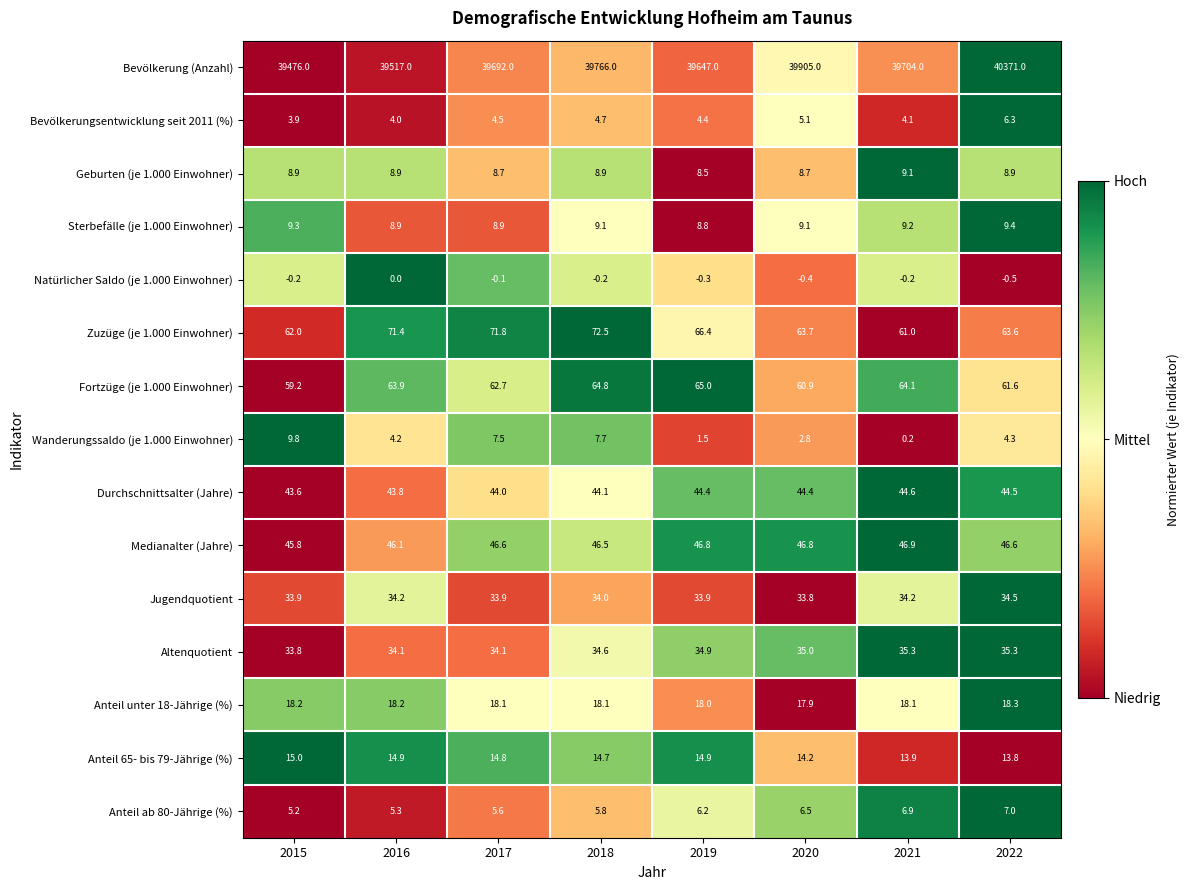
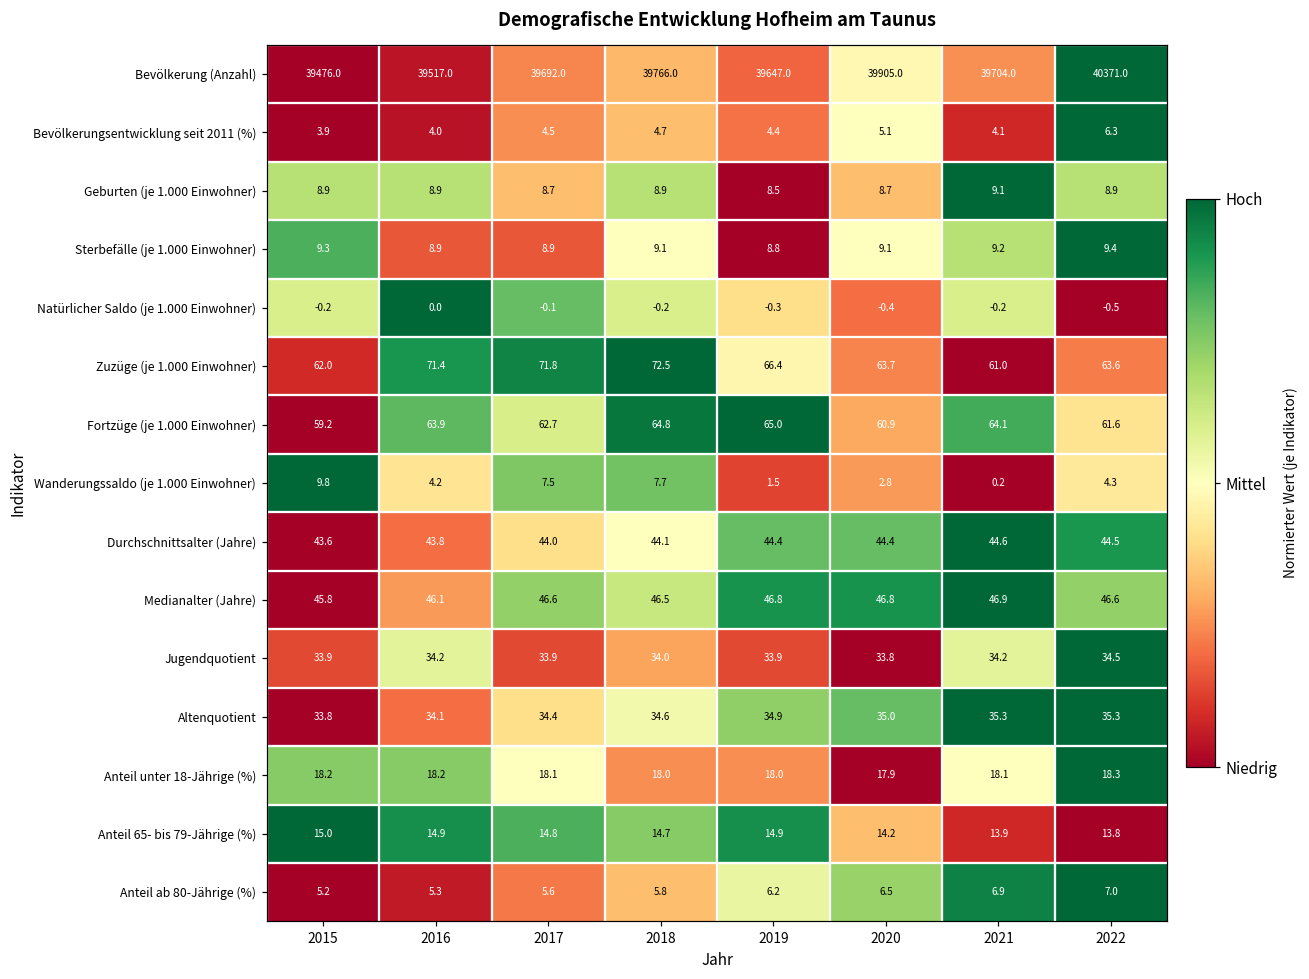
  {
    "Bevölkerung (Anzahl)": {
      "2015": 39476.0,
      "2016": 39517.0,
      "2017": 39692.0,
      "2018": 39766.0,
      "2019": 39647.0,
      "2020": 39905.0,
      "2021": 39704.0,
      "2022": 40371.0
    },
    "Bevölkerungsentwicklung seit 2011 (%)": {
      "2015": 3.9,
      "2016": 4.0,
      "2017": 4.5,
      "2018": 4.7,
      "2019": 4.4,
      "2020": 5.1,
      "2021": 4.1,
      "2022": 6.3
    },
    "Geburten (je 1.000 Einwohner)": {
      "2015": 8.9,
      "2016": 8.9,
      "2017": 8.7,
      "2018": 8.9,
      "2019": 8.5,
      "2020": 8.7,
      "2021": 9.1,
      "2022": 8.9
    },
    "Sterbefälle (je 1.000 Einwohner)": {
      "2015": 9.3,
      "2016": 8.9,
      "2017": 8.9,
      "2018": 9.1,
      "2019": 8.8,
      "2020": 9.1,
      "2021": 9.2,
      "2022": 9.4
    },
    "Natürlicher Saldo (je 1.000 Einwohner)": {
      "2015": -0.2,
      "2016": 0.0,
      "2017": -0.1,
      "2018": -0.2,
      "2019": -0.3,
      "2020": -0.4,
      "2021": -0.2,
      "2022": -0.5
    },
    "Zuzüge (je 1.000 Einwohner)": {
      "2015": 62.0,
      "2016": 71.4,
      "2017": 71.8,
      "2018": 72.5,
      "2019": 66.4,
      "2020": 63.7,
      "2021": 61.0,
      "2022": 63.6
    },
    "Fortzüge (je 1.000 Einwohner)": {
      "2015": 59.2,
      "2016": 63.9,
      "2017": 62.7,
      "2018": 64.8,
      "2019": 65.0,
      "2020": 60.9,
      "2021": 64.1,
      "2022": 61.6
    },
    "Wanderungssaldo (je 1.000 Einwohner)": {
      "2015": 9.8,
      "2016": 4.2,
      "2017": 7.5,
      "2018": 7.7,
      "2019": 1.5,
      "2020": 2.8,
      "2021": 0.2,
      "2022": 4.3
    },
    "Durchschnittsalter (Jahre)": {
      "2015": 43.6,
      "2016": 43.8,
      "2017": 44.0,
      "2018": 44.1,
      "2019": 44.4,
      "2020": 44.4,
      "2021": 44.6,
      "2022": 44.5
    },
    "Medianalter (Jahre)": {
      "2015": 45.8,
      "2016": 46.1,
      "2017": 46.6,
      "2018": 46.5,
      "2019": 46.8,
      "2020": 46.8,
      "2021": 46.9,
      "2022": 46.6
    },
    "Jugendquotient": {
      "2015": 33.9,
      "2016": 34.2,
      "2017": 33.9,
      "2018": 34.0,
      "2019": 33.9,
      "2020": 33.8,
      "2021": 34.2,
      "2022": 34.5
    },
    "Altenquotient": {
      "2015": 33.8,
      "2016": 34.1,
-     "2017": 34.1,
+     "2017": 34.4,
      "2018": 34.6,
      "2019": 34.9,
      "2020": 35.0,
      "2021": 35.3,
      "2022": 35.3
    },
    "Anteil unter 18-Jährige (%)": {
      "2015": 18.2,
      "2016": 18.2,
      "2017": 18.1,
-     "2018": 18.1,
+     "2018": 18.0,
      "2019": 18.0,
      "2020": 17.9,
      "2021": 18.1,
      "2022": 18.3
    },
    "Anteil 65- bis 79-Jährige (%)": {
      "2015": 15.0,
      "2016": 14.9,
      "2017": 14.8,
      "2018": 14.7,
      "2019": 14.9,
      "2020": 14.2,
      "2021": 13.9,
      "2022": 13.8
    },
    "Anteil ab 80-Jährige (%)": {
      "2015": 5.2,
      "2016": 5.3,
      "2017": 5.6,
      "2018": 5.8,
      "2019": 6.2,
      "2020": 6.5,
      "2021": 6.9,
      "2022": 7.0
    }
  }
